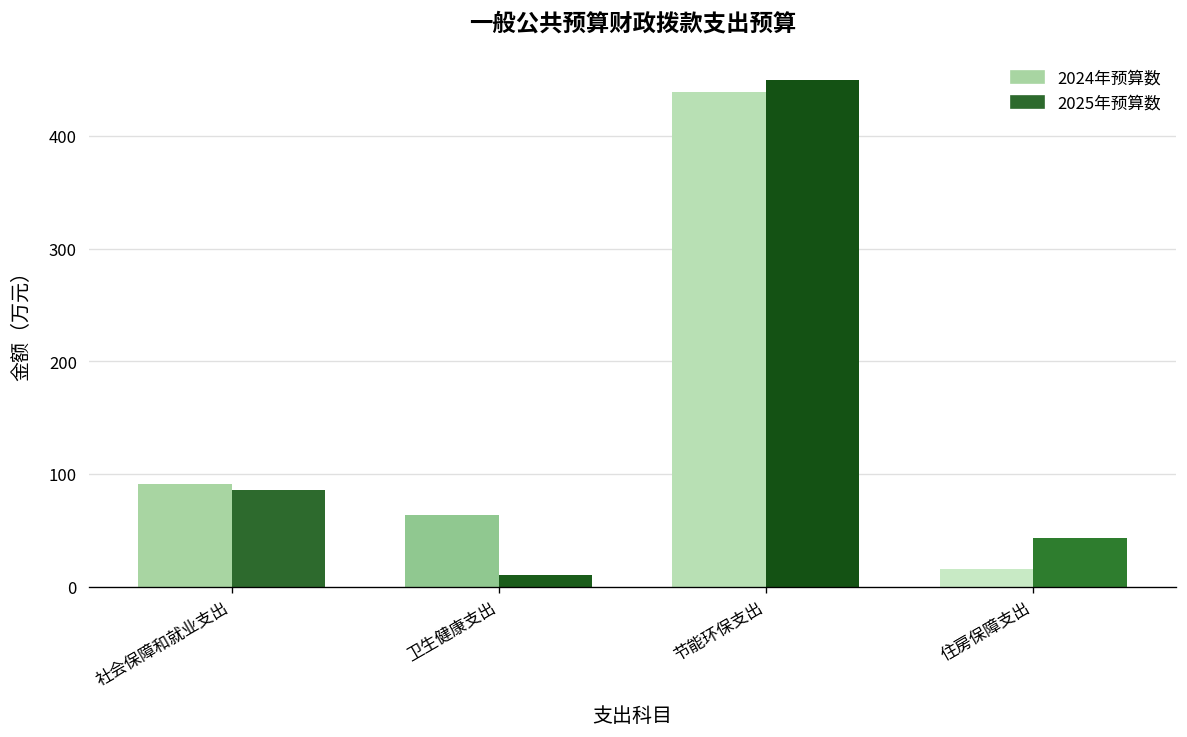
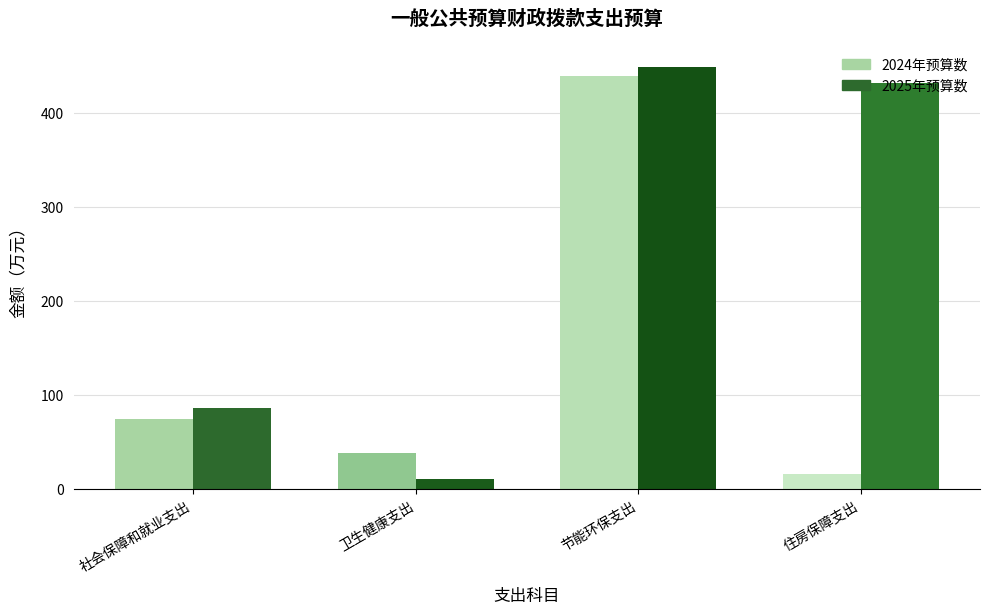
  {
    "2024年预算数": {
-     "社会保障和就业支出": 90,
-     "卫生健康支出": 60,
+     "社会保障和就业支出": 70,
+     "卫生健康支出": 40,
      "节能环保支出": 440,
      "住房保障支出": 20
    },
    "2025年预算数": {
      "社会保障和就业支出": 90,
      "卫生健康支出": 10,
      "节能环保支出": 450,
-     "住房保障支出": 40
+     "住房保障支出": 430
    }
  }
